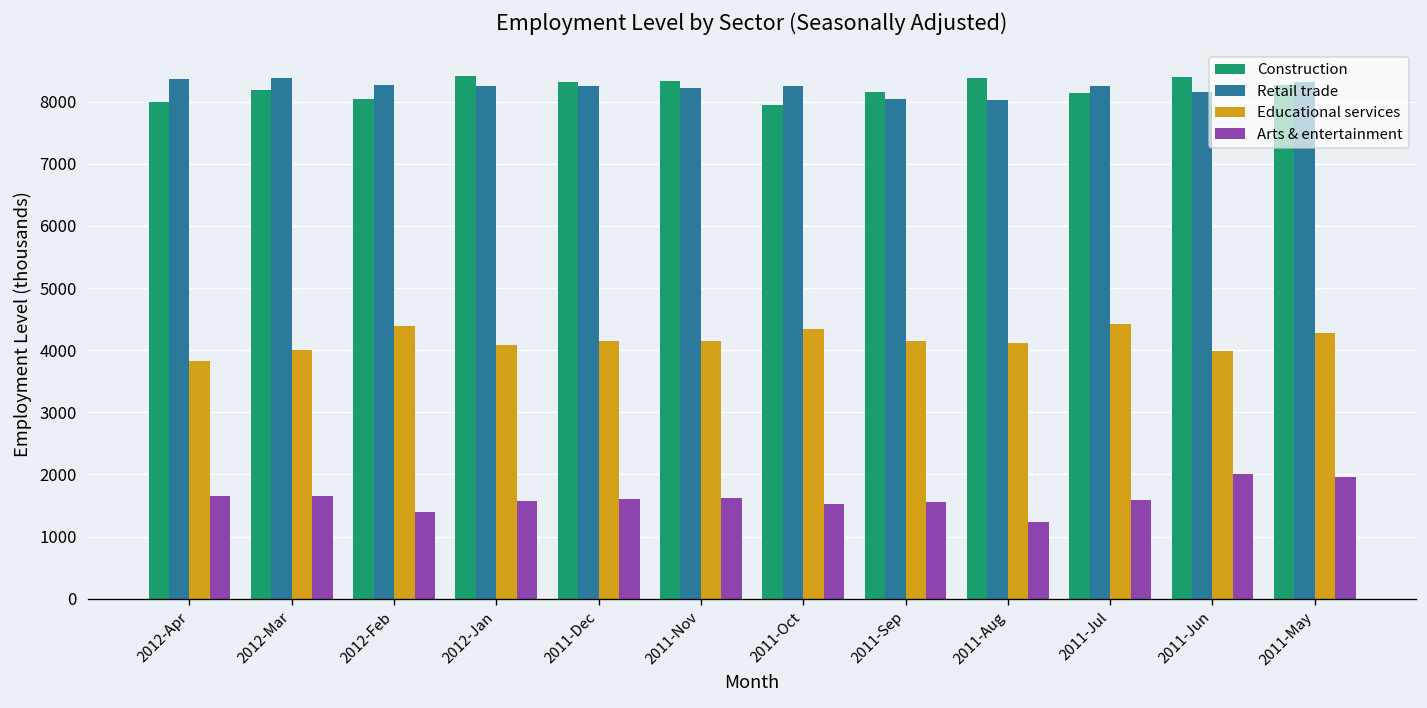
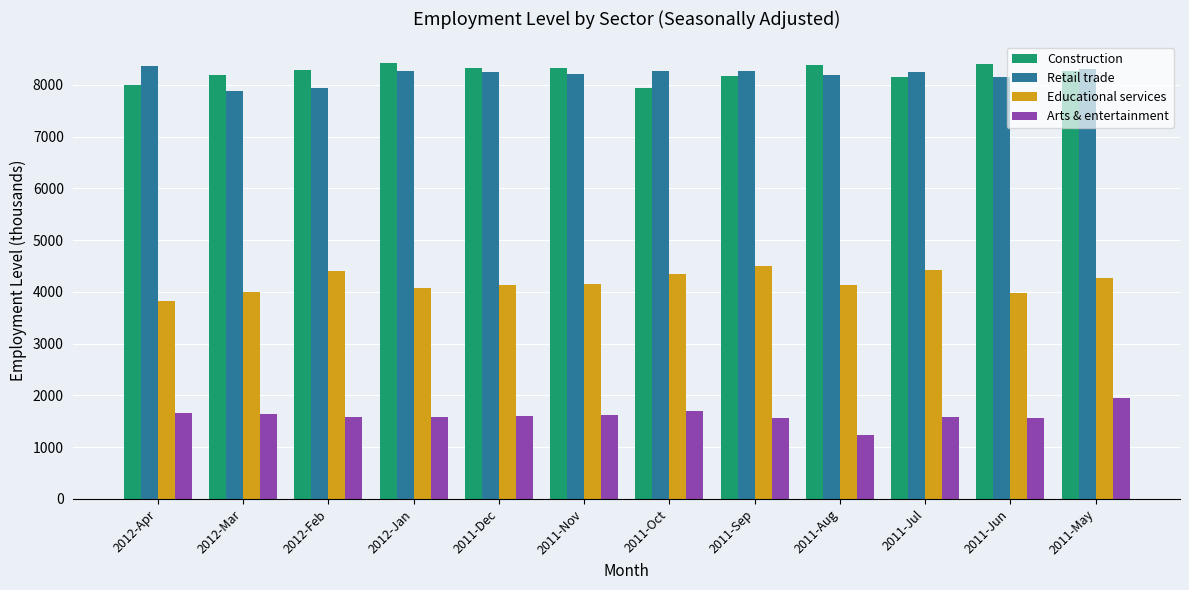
  {
    "Construction": {
      "2012-Apr": 8000,
      "2012-Mar": 8200,
-     "2012-Feb": 8000,
+     "2012-Feb": 8300,
      "2012-Jan": 8400,
      "2011-Dec": 8300,
      "2011-Nov": 8300,
      "2011-Oct": 7900,
      "2011-Sep": 8200,
      "2011-Aug": 8400,
      "2011-Jul": 8100,
      "2011-Jun": 8400
    },
    "Retail trade": {
      "2012-Apr": 8400,
-     "2012-Mar": 8400,
-     "2012-Feb": 8300,
+     "2012-Mar": 7900,
+     "2012-Feb": 7900,
      "2012-Jan": 8300,
      "2011-Dec": 8200,
      "2011-Nov": 8200,
      "2011-Oct": 8300,
-     "2011-Sep": 8000,
-     "2011-Aug": 8000,
+     "2011-Sep": 8300,
+     "2011-Aug": 8200,
      "2011-Jul": 8200,
      "2011-Jun": 8100
    },
    "Educational services": {
      "2012-Apr": 3800,
      "2012-Mar": 4000,
      "2012-Feb": 4400,
      "2012-Jan": 4100,
      "2011-Dec": 4100,
      "2011-Nov": 4200,
      "2011-Oct": 4300,
-     "2011-Sep": 4100,
+     "2011-Sep": 4500,
      "2011-Aug": 4100,
      "2011-Jul": 4400,
      "2011-Jun": 4000,
      "2011-May": 4300
    },
    "Arts & entertainment": {
      "2012-Apr": 1700,
      "2012-Mar": 1600,
-     "2012-Feb": 1400,
+     "2012-Feb": 1600,
      "2012-Jan": 1600,
      "2011-Dec": 1600,
      "2011-Nov": 1600,
-     "2011-Oct": 1500,
+     "2011-Oct": 1700,
      "2011-Sep": 1600,
      "2011-Aug": 1200,
      "2011-Jul": 1600,
-     "2011-Jun": 2000,
+     "2011-Jun": 1600,
      "2011-May": 2000
    }
  }
